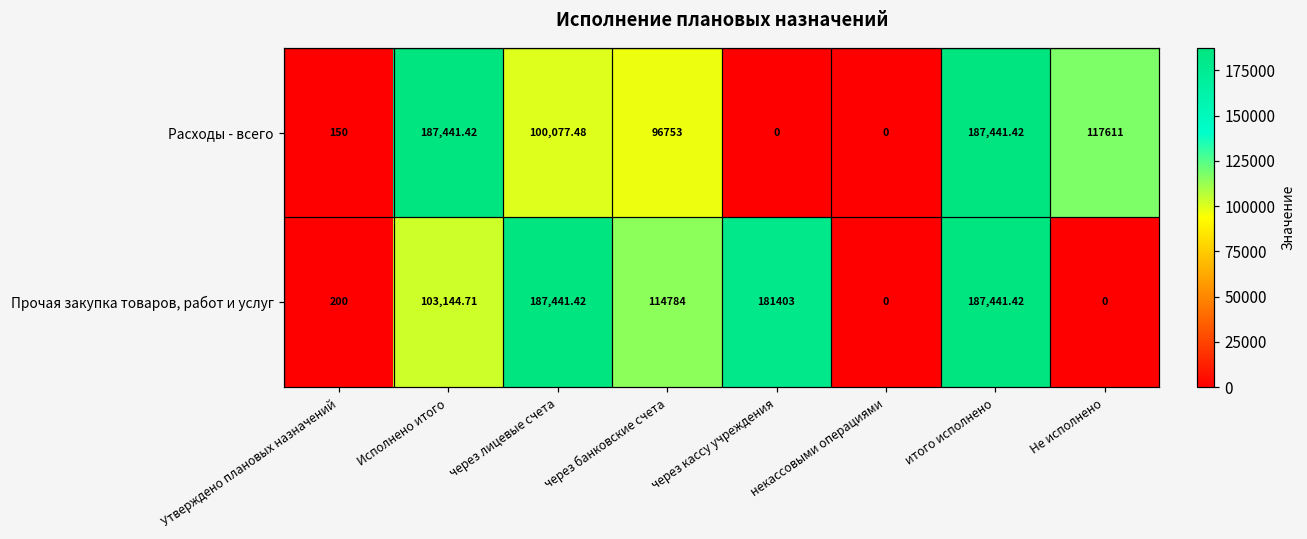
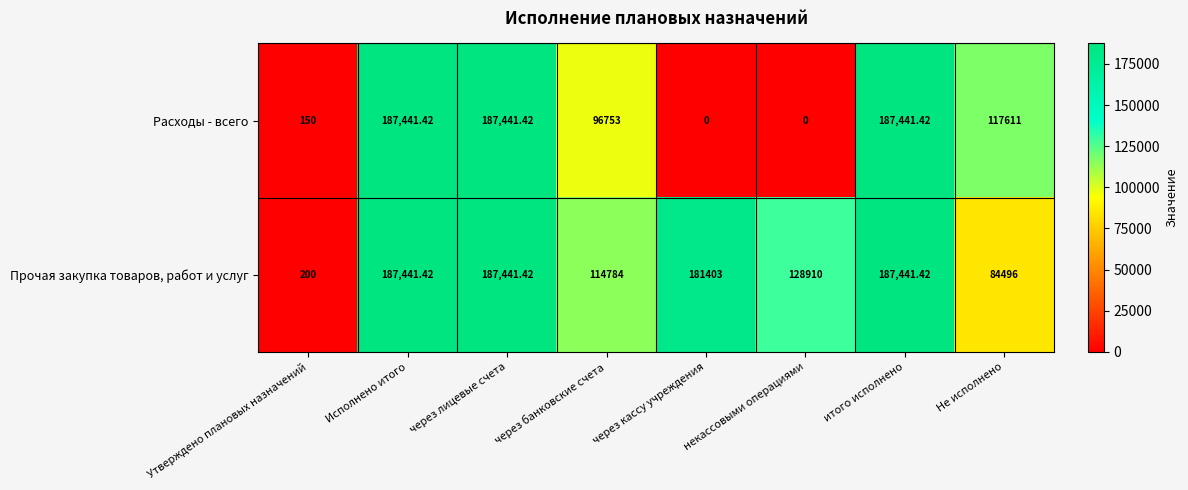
  {
    "Расходы - всего": {
      "Утверждено плановых назначений": "150",
      "Исполнено итого": "187,441.42",
-     "через лицевые счета": "100,077.48",
+     "через лицевые счета": "187,441.42",
      "через банковские счета": "96753",
      "через кассу учреждения": "0",
      "некассовыми операциями": "0",
      "итого исполнено": "187,441.42",
      "Не исполнено": "117611"
    },
    "Прочая закупка товаров, работ и услуг": {
      "Утверждено плановых назначений": "200",
-     "Исполнено итого": "103,144.71",
+     "Исполнено итого": "187,441.42",
      "через лицевые счета": "187,441.42",
      "через банковские счета": "114784",
      "через кассу учреждения": "181403",
-     "некассовыми операциями": "0",
+     "некассовыми операциями": "128910",
      "итого исполнено": "187,441.42",
-     "Не исполнено": "0"
+     "Не исполнено": "84496"
    }
  }
